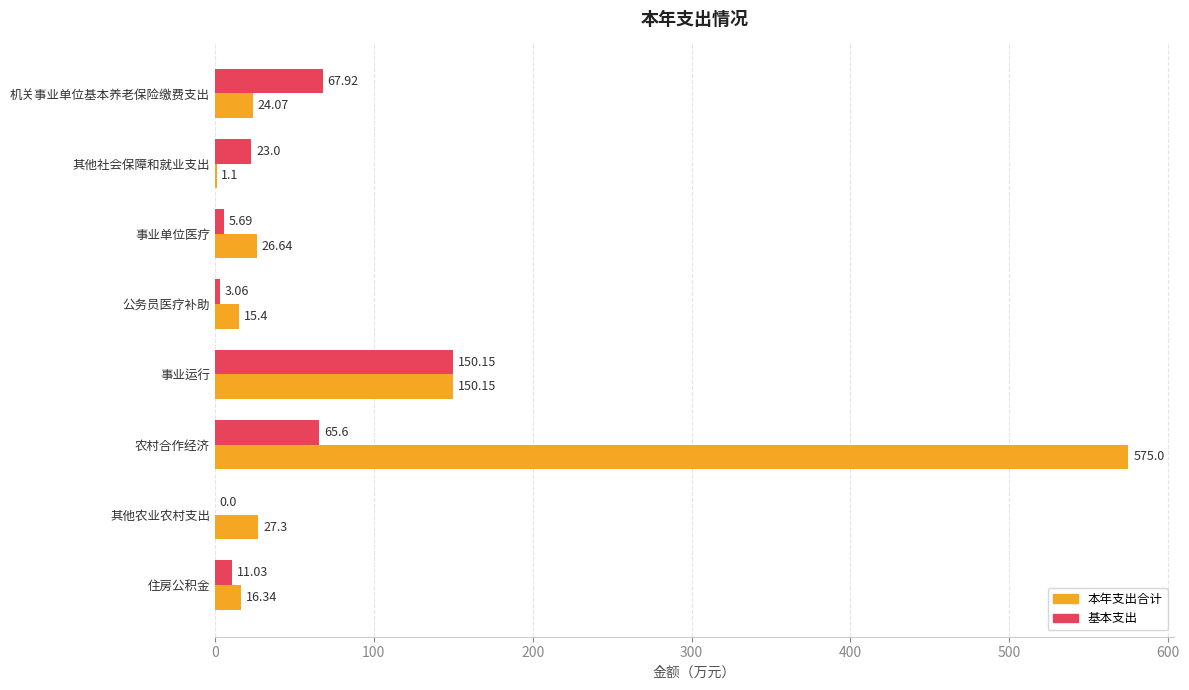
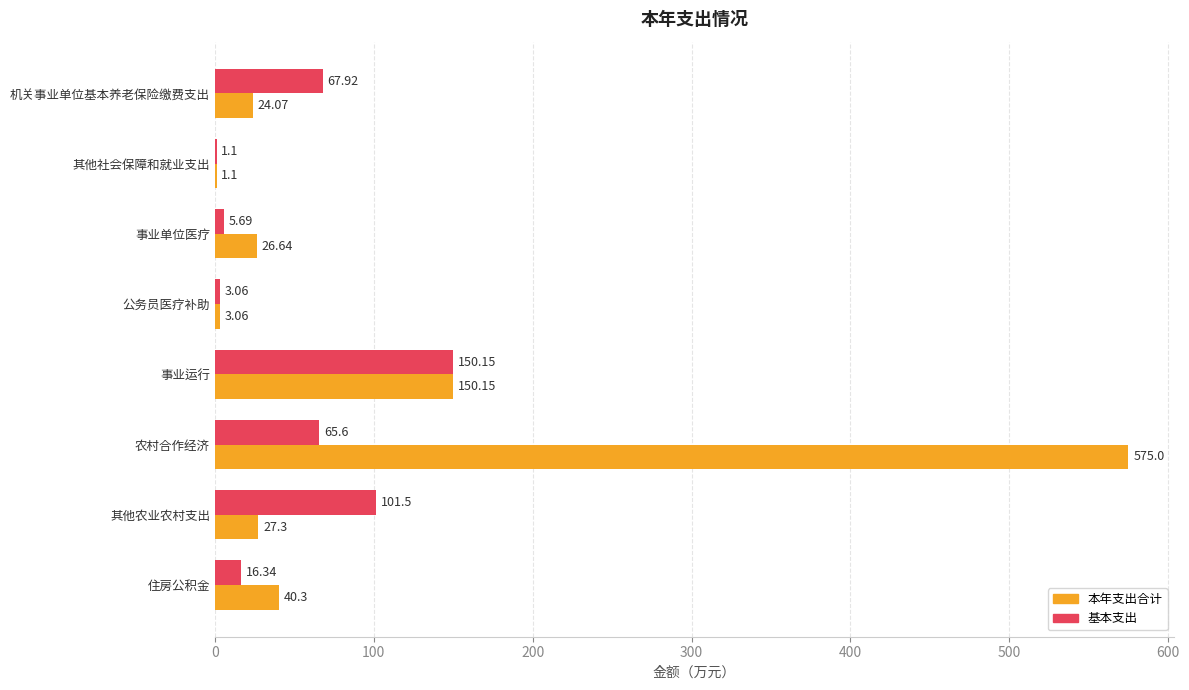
  {
    "本年支出合计": {
      "机关事业单位基本养老保险缴费支出": 24.07,
      "其他社会保障和就业支出": 1.1,
      "事业单位医疗": 26.64,
-     "公务员医疗补助": 15.4,
+     "公务员医疗补助": 3.06,
      "事业运行": 150.15,
      "农村合作经济": 575.0,
      "其他农业农村支出": 27.3,
-     "住房公积金": 16.34
+     "住房公积金": 40.3
    },
    "基本支出": {
      "机关事业单位基本养老保险缴费支出": 67.92,
-     "其他社会保障和就业支出": 23.0,
+     "其他社会保障和就业支出": 1.1,
      "事业单位医疗": 5.69,
      "公务员医疗补助": 3.06,
      "事业运行": 150.15,
      "农村合作经济": 65.6,
-     "其他农业农村支出": 0.0,
-     "住房公积金": 11.03
+     "其他农业农村支出": 101.5,
+     "住房公积金": 16.34
    }
  }
